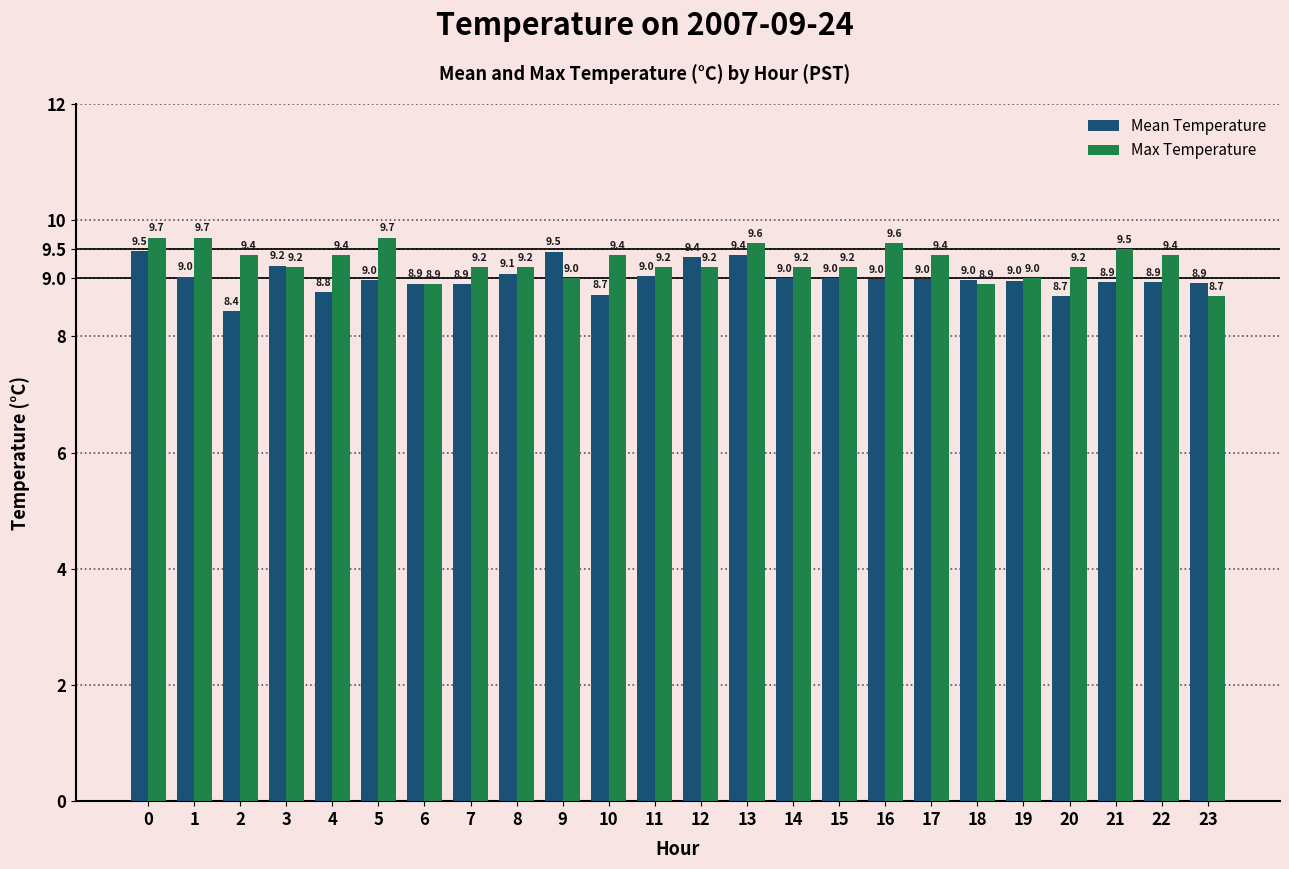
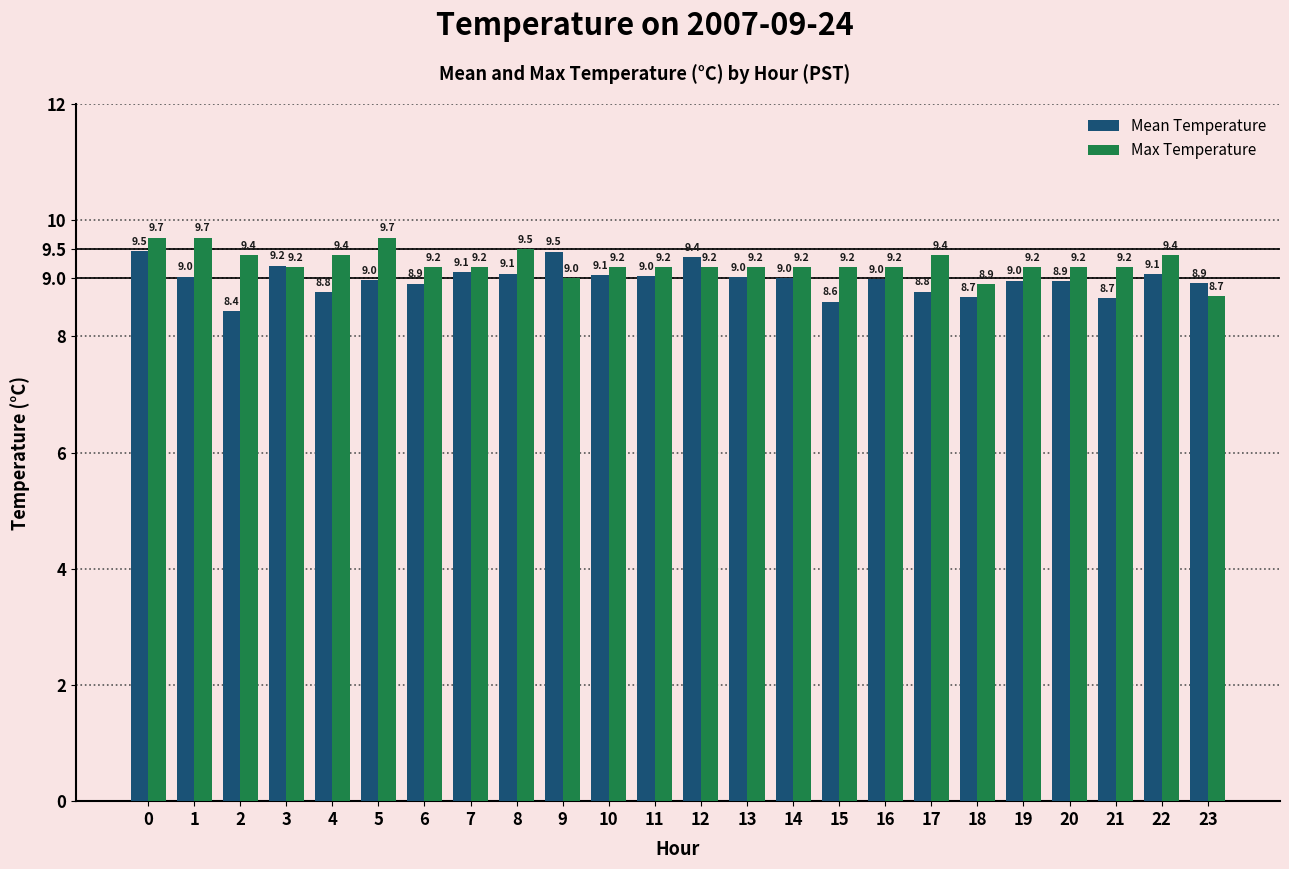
  {
    "Mean Temperature": {
      "0": 9.5,
      "1": 9.0,
      "2": 8.4,
      "3": 9.2,
      "4": 8.8,
      "5": 9.0,
      "6": 8.9,
-     "7": 8.9,
+     "7": 9.1,
      "8": 9.1,
      "9": 9.5,
-     "10": 8.7,
+     "10": 9.1,
      "11": 9.0,
      "12": 9.4,
-     "13": 9.4,
+     "13": 9.0,
      "14": 9.0,
-     "15": 9.0,
+     "15": 8.6,
      "16": 9.0,
-     "17": 9.0,
-     "18": 9.0,
+     "17": 8.8,
+     "18": 8.7,
      "19": 9.0,
-     "20": 8.7,
-     "21": 8.9,
-     "22": 8.9,
+     "20": 8.9,
+     "21": 8.7,
+     "22": 9.1,
      "23": 8.9
    },
    "Max Temperature": {
      "0": 9.7,
      "1": 9.7,
      "2": 9.4,
      "3": 9.2,
      "4": 9.4,
      "5": 9.7,
-     "6": 8.9,
+     "6": 9.2,
      "7": 9.2,
-     "8": 9.2,
+     "8": 9.5,
      "9": 9.0,
-     "10": 9.4,
+     "10": 9.2,
      "11": 9.2,
      "12": 9.2,
-     "13": 9.6,
+     "13": 9.2,
      "14": 9.2,
      "15": 9.2,
-     "16": 9.6,
+     "16": 9.2,
      "17": 9.4,
      "18": 8.9,
-     "19": 9.0,
+     "19": 9.2,
      "20": 9.2,
-     "21": 9.5,
+     "21": 9.2,
      "22": 9.4,
      "23": 8.7
    }
  }
